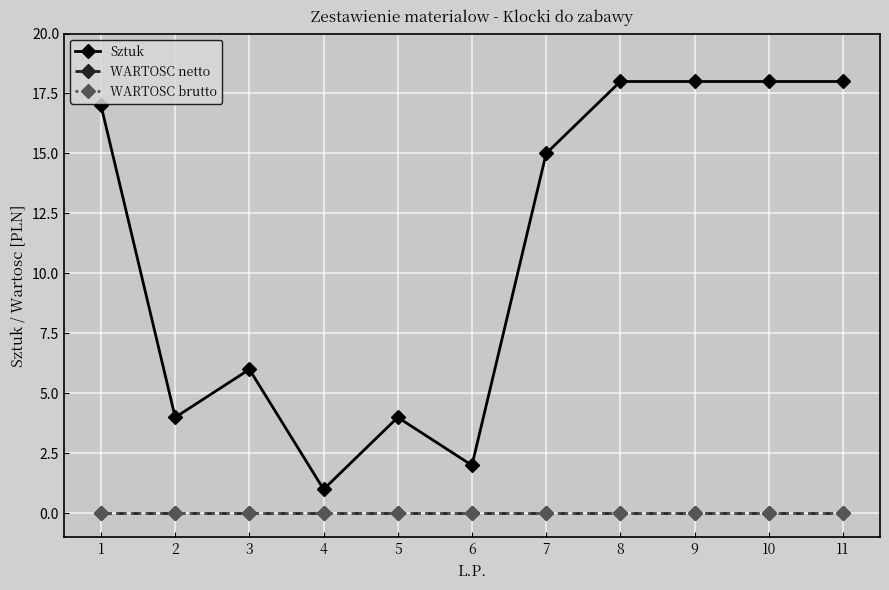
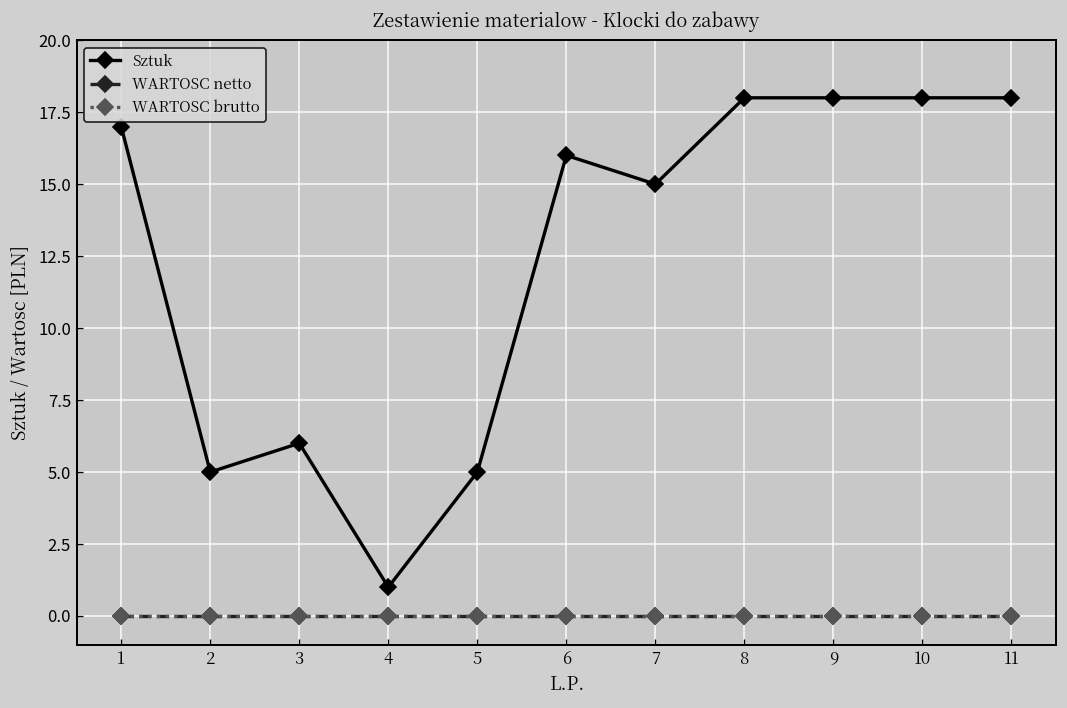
  {
    "Sztuk": {
      "1": 17,
-     "2": 4,
+     "2": 5,
      "3": 6,
      "4": 1,
-     "5": 4,
-     "6": 2,
+     "5": 5,
+     "6": 16,
      "7": 15,
      "8": 18,
      "9": 18,
      "10": 18,
      "11": 18
    },
    "WARTOSC brutto": {
      "1": 0,
      "2": 0,
      "3": 0,
      "4": 0,
      "5": 0,
      "6": 0,
      "7": 0,
      "8": 0,
      "9": 0,
      "10": 0,
      "11": 0
    }
  }
